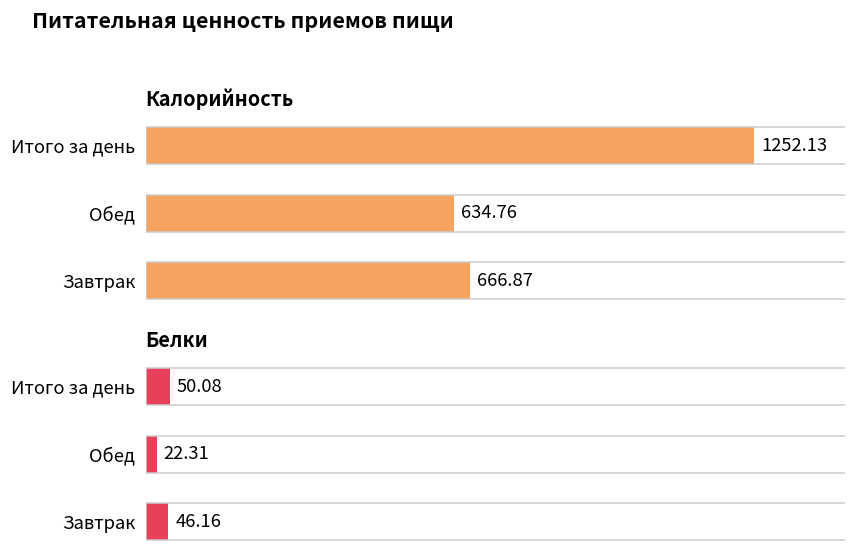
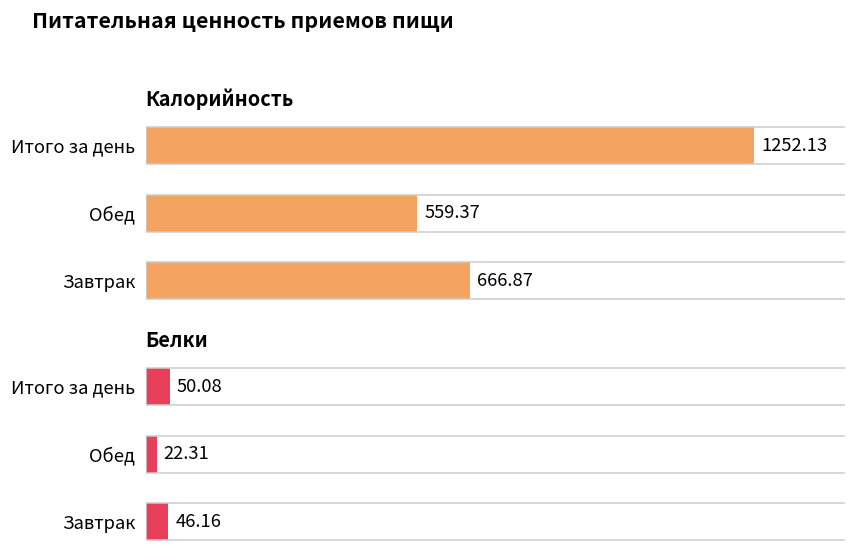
  {
    "Калорийность": {
      "Итого за день": 1252.13,
-     "Обед": 634.76,
+     "Обед": 559.37,
      "Завтрак": 666.87
    },
    "Белки": {
      "Итого за день": 50.08,
      "Обед": 22.31,
      "Завтрак": 46.16
    }
  }
